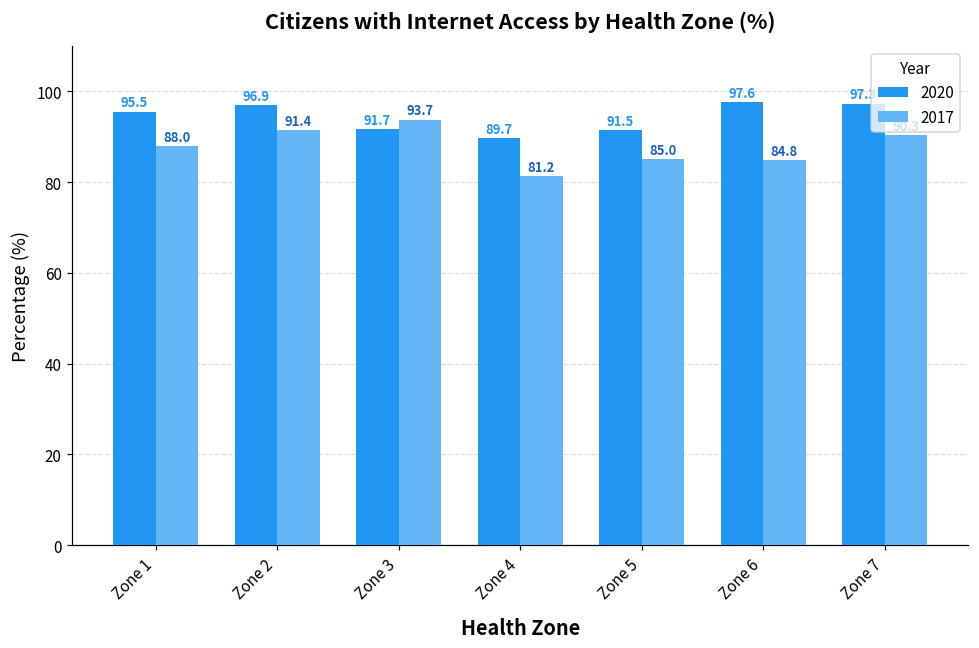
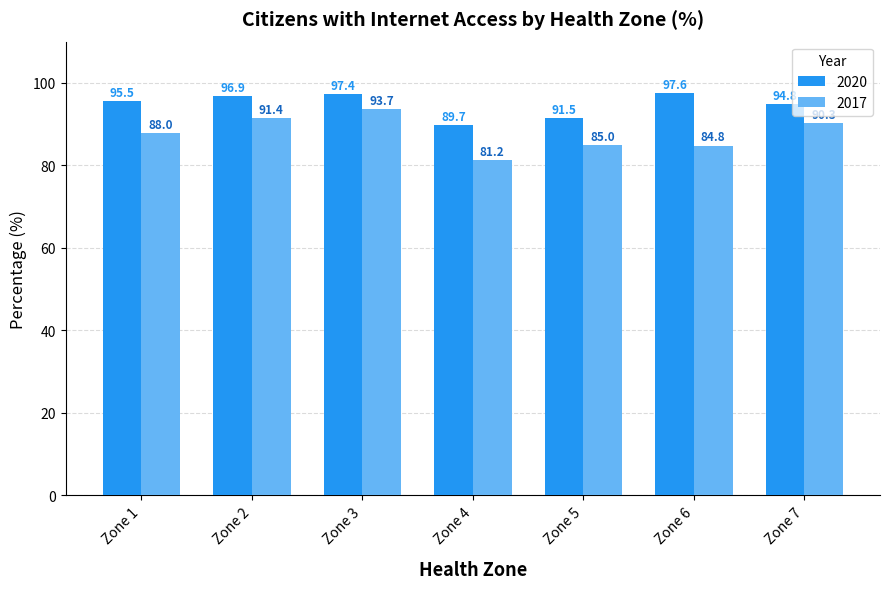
  {
    "2020": {
      "Zone 1": 95.5,
      "Zone 2": 96.9,
-     "Zone 3": 91.7,
+     "Zone 3": 97.4,
      "Zone 4": 89.7,
      "Zone 5": 91.5,
      "Zone 6": 97.6,
-     "Zone 7": 97
+     "Zone 7": 95
    },
    "2017": {
      "Zone 1": 88.0,
      "Zone 2": 91.4,
      "Zone 3": 93.7,
      "Zone 4": 81.2,
      "Zone 5": 85.0,
      "Zone 6": 84.8
    }
  }
